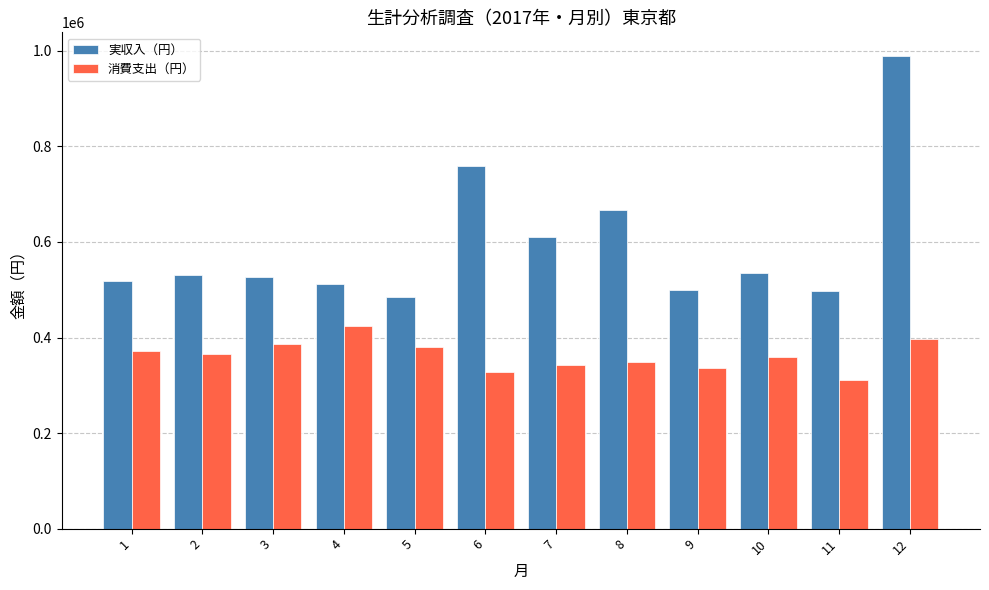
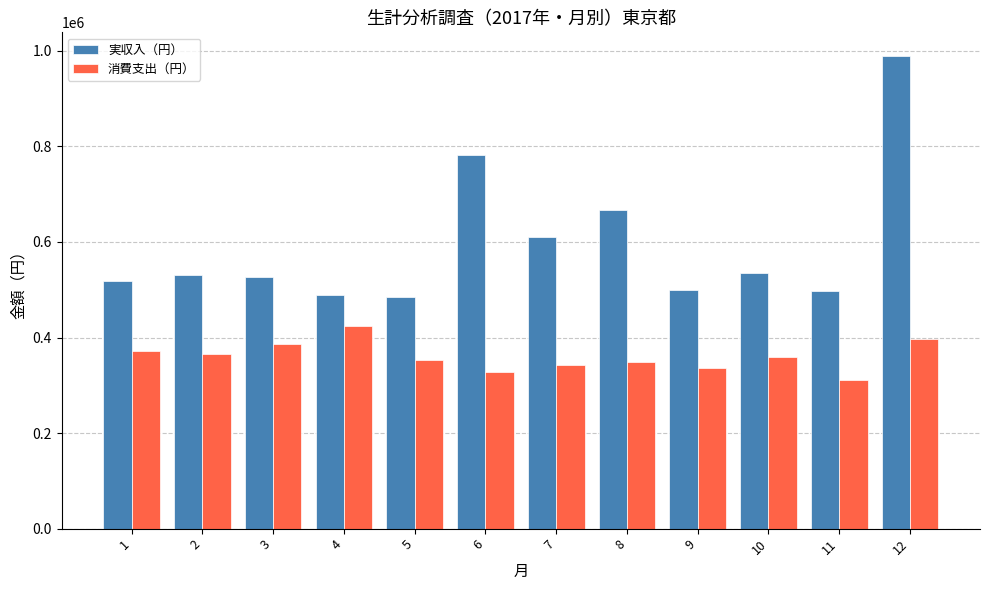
  {
    "実収入（円）": {
      "1": 520000,
      "2": 530000,
      "3": 530000,
-     "4": 510000,
+     "4": 490000,
      "5": 490000,
-     "6": 760000,
+     "6": 780000,
      "7": 610000,
      "8": 670000,
      "9": 500000,
      "10": 540000,
      "11": 500000,
      "12": 990000
    },
    "消費支出（円）": {
      "1": 370000,
      "2": 360000,
      "3": 390000,
      "4": 420000,
-     "5": 380000,
+     "5": 350000,
      "6": 330000,
      "7": 340000,
      "8": 350000,
      "9": 340000,
      "10": 360000,
      "11": 310000,
      "12": 400000
    }
  }
